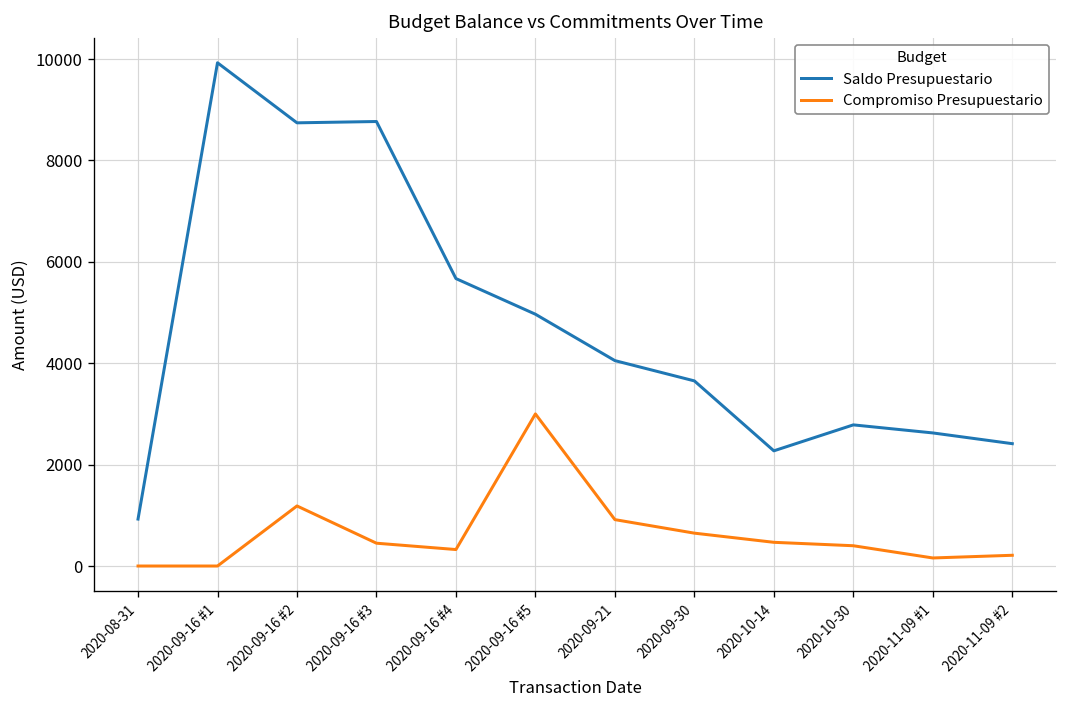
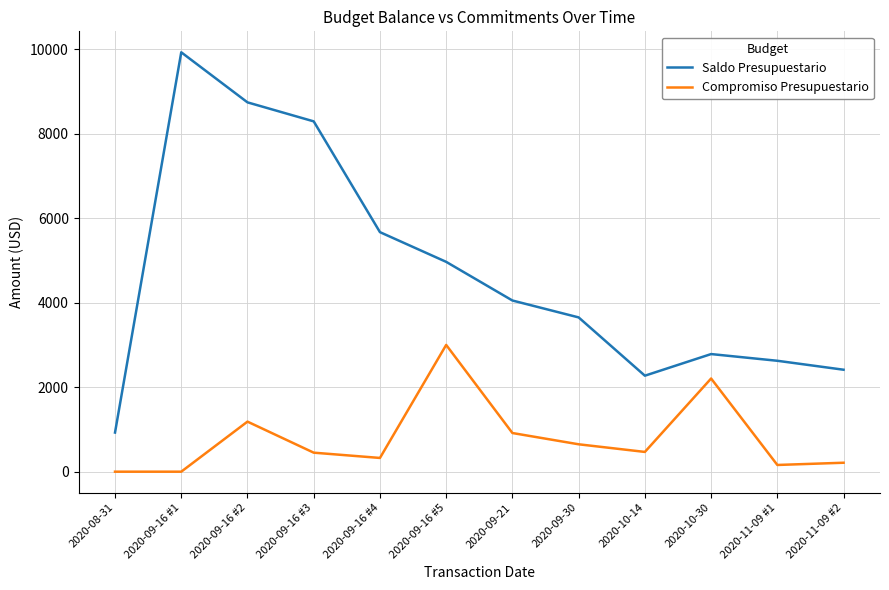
  {
    "Saldo Presupuestario": {
      "2020-08-31": 900,
      "2020-09-16 #1": 9900,
      "2020-09-16 #2": 8700,
-     "2020-09-16 #3": 8800,
+     "2020-09-16 #3": 8300,
      "2020-09-16 #4": 5700,
      "2020-09-16 #5": 5000,
      "2020-09-21": 4100,
      "2020-09-30": 3700,
      "2020-10-14": 2300,
      "2020-10-30": 2800,
      "2020-11-09 #1": 2600,
      "2020-11-09 #2": 2400
    },
    "Compromiso Presupuestario": {
      "2020-08-31": 0,
      "2020-09-16 #1": 0,
      "2020-09-16 #2": 1200,
      "2020-09-16 #3": 500,
      "2020-09-16 #4": 300,
      "2020-09-16 #5": 3000,
      "2020-09-21": 900,
      "2020-09-30": 600,
      "2020-10-14": 500,
-     "2020-10-30": 400,
+     "2020-10-30": 2200,
      "2020-11-09 #1": 200,
      "2020-11-09 #2": 200
    }
  }
